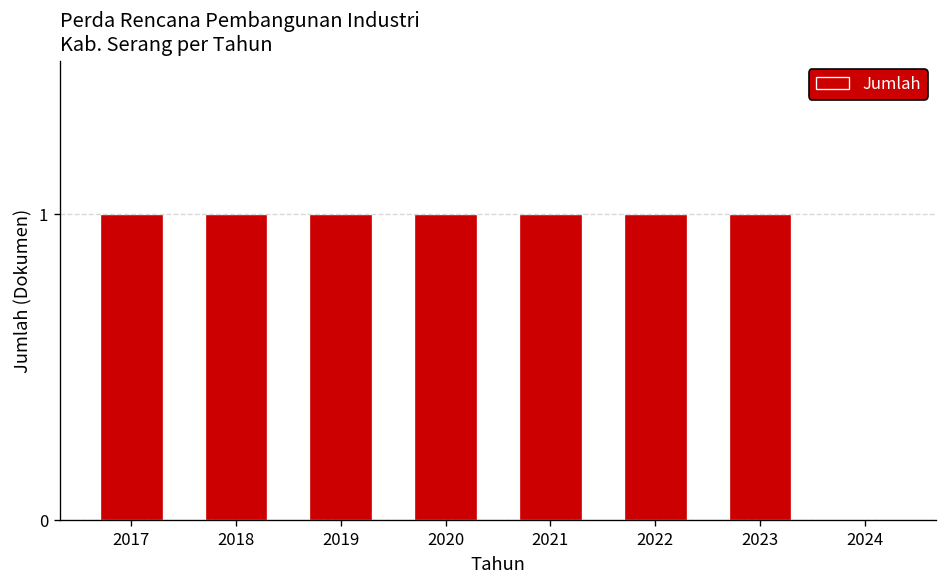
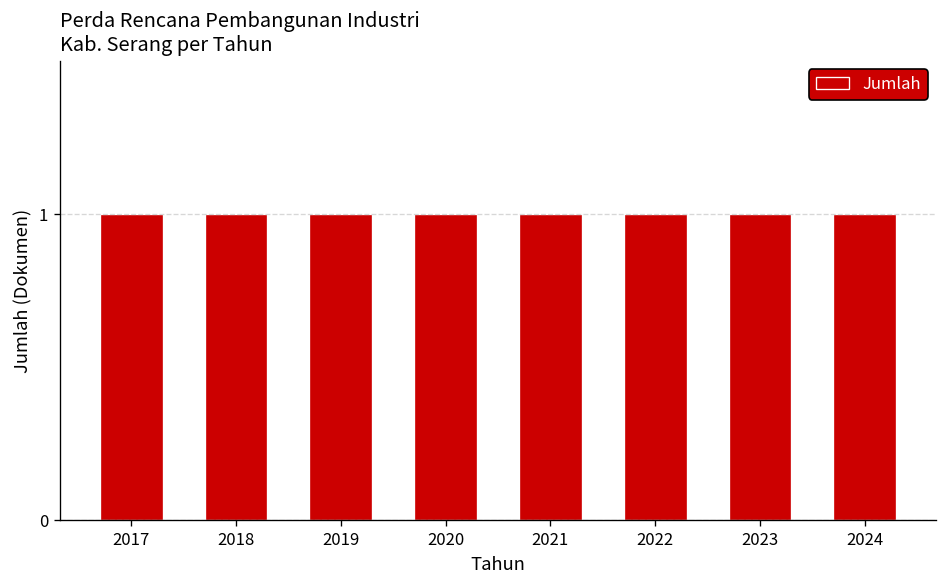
  {
    "2017": 1,
    "2018": 1,
    "2019": 1,
    "2020": 1,
    "2021": 1,
    "2022": 1,
    "2023": 1,
-   "2024": 0
+   "2024": 1
  }
